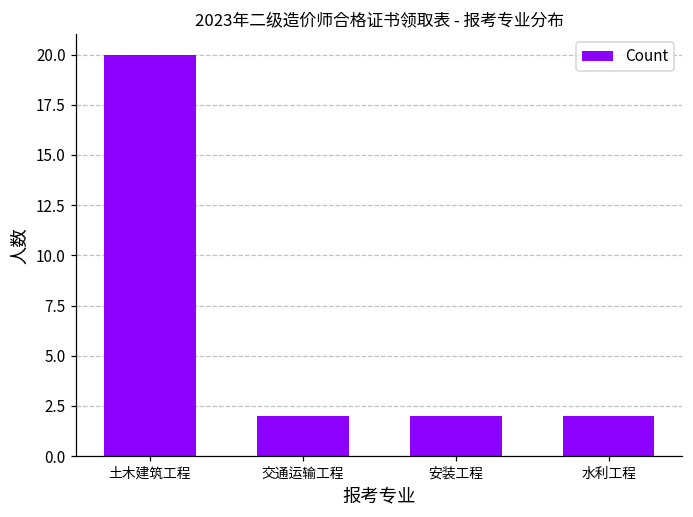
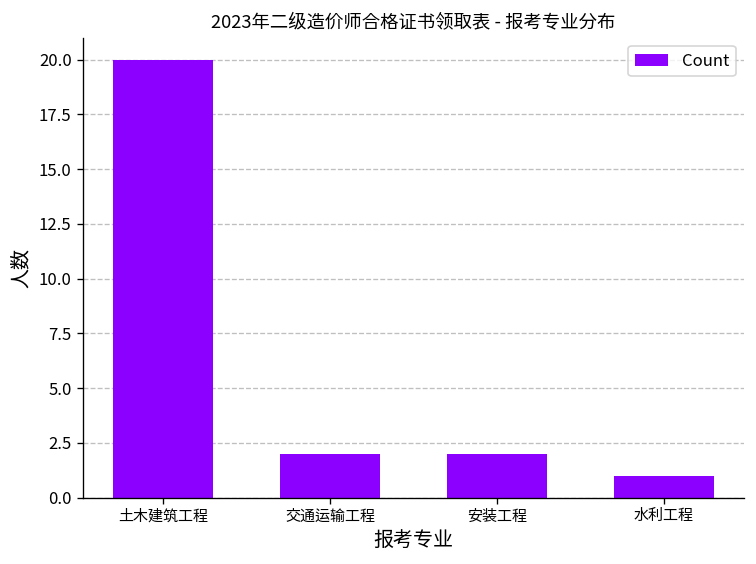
  {
    "土木建筑工程": 20,
    "交通运输工程": 2,
    "安装工程": 2,
-   "水利工程": 2
+   "水利工程": 1
  }
